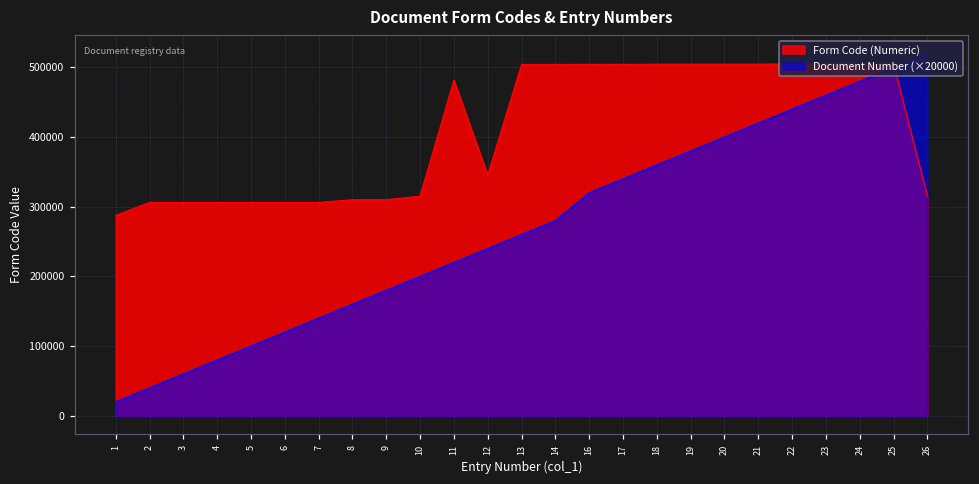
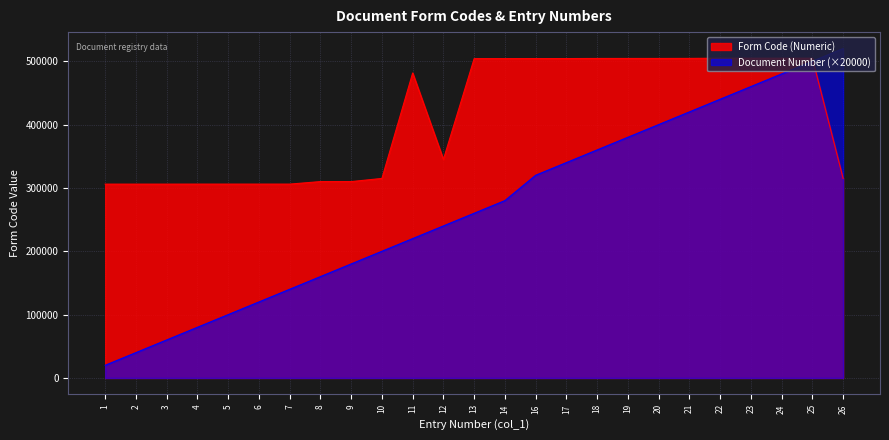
  {
    "Form Code (Numeric)": {
-     "1": 290000,
+     "1": 310000,
      "2": 310000,
      "3": 310000,
      "4": 310000,
      "5": 310000,
      "6": 310000,
      "7": 310000,
      "8": 310000,
      "9": 310000,
      "10": 320000,
      "11": 480000,
      "12": 350000,
      "13": 500000,
      "14": 500000,
      "16": 500000,
      "17": 500000,
      "18": 500000,
      "19": 500000,
      "20": 500000,
      "21": 500000,
      "26": 320000
    },
    "Document Number (×20000)": {
      "1": 20000,
      "2": 40000,
      "3": 60000,
      "4": 80000,
      "5": 100000,
      "6": 120000,
      "7": 140000,
      "8": 160000,
      "9": 180000,
      "10": 200000,
      "11": 220000,
      "12": 240000,
      "13": 260000,
      "14": 280000,
      "16": 320000,
      "17": 340000,
      "18": 360000,
      "19": 380000,
      "20": 400000,
      "21": 420000,
      "22": 440000,
      "23": 460000,
      "24": 480000
    }
  }
